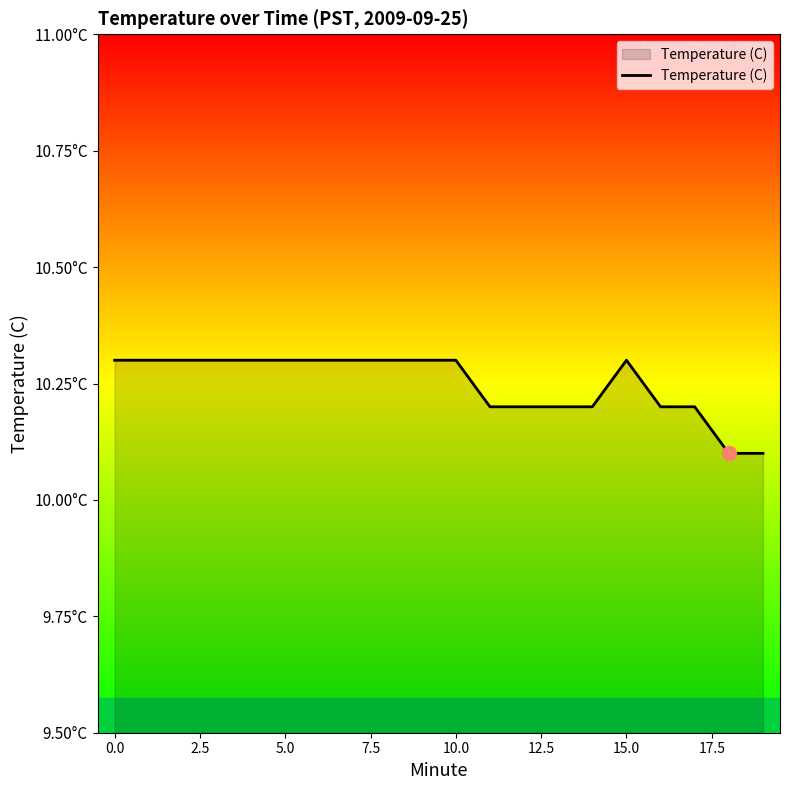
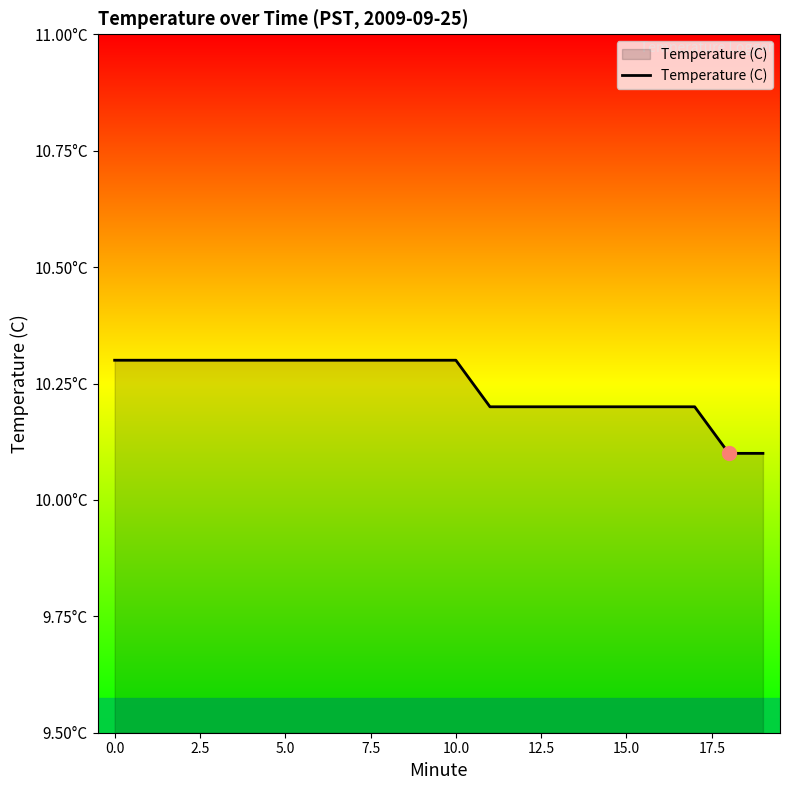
  {
    "Temperature (C)": {
      "0.0": "10.3°C",
      "5.0": "10.3°C",
      "10.0": "10.3°C",
-     "15.0": "10.3°C"
+     "15.0": "10.2°C"
    }
  }
